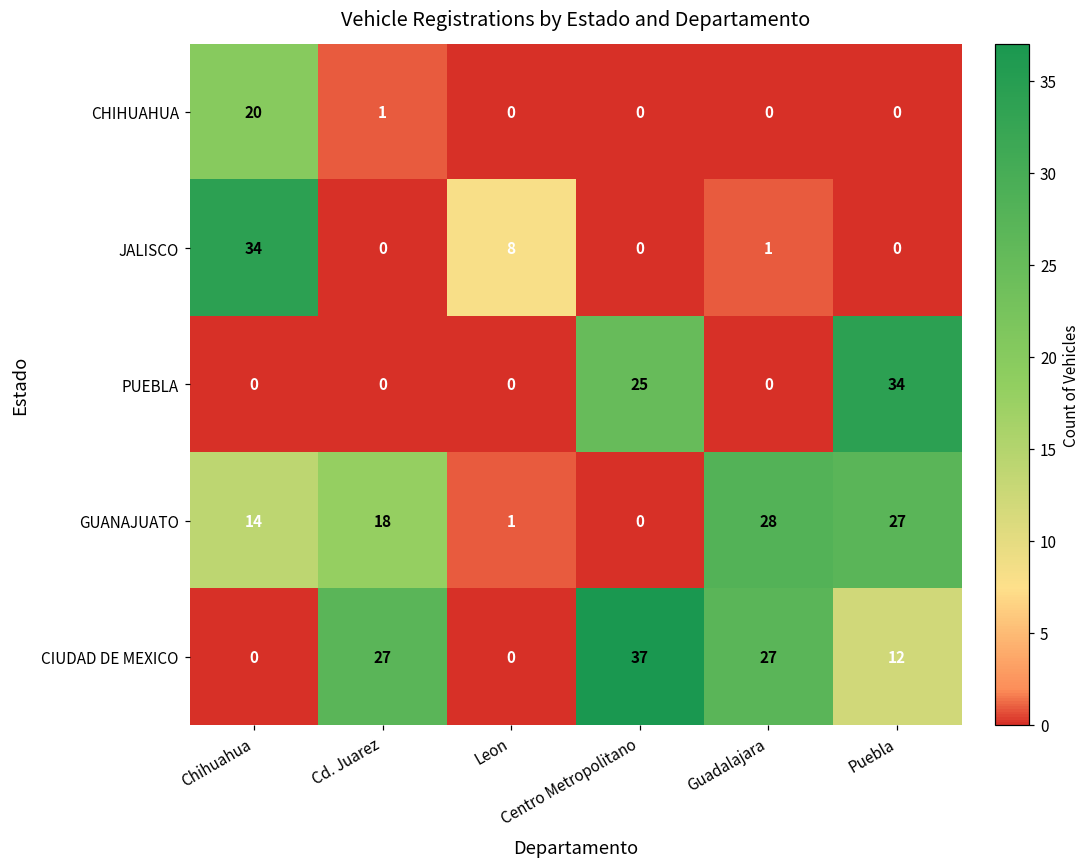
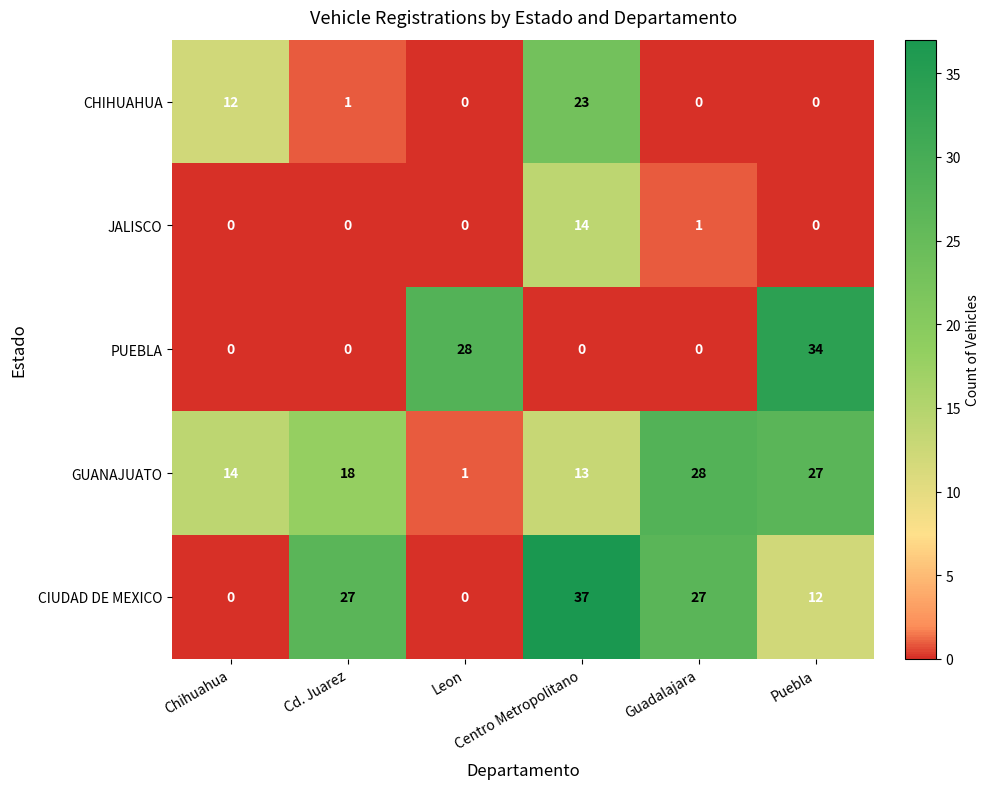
  {
    "CHIHUAHUA": {
-     "Chihuahua": 20,
+     "Chihuahua": 12,
      "Cd. Juarez": 1,
      "Leon": 0,
-     "Centro Metropolitano": 0,
+     "Centro Metropolitano": 23,
      "Guadalajara": 0,
      "Puebla": 0
    },
    "JALISCO": {
-     "Chihuahua": 34,
+     "Chihuahua": 0,
      "Cd. Juarez": 0,
-     "Leon": 8,
-     "Centro Metropolitano": 0,
+     "Leon": 0,
+     "Centro Metropolitano": 14,
      "Guadalajara": 1,
      "Puebla": 0
    },
    "PUEBLA": {
      "Chihuahua": 0,
      "Cd. Juarez": 0,
-     "Leon": 0,
-     "Centro Metropolitano": 25,
+     "Leon": 28,
+     "Centro Metropolitano": 0,
      "Guadalajara": 0,
      "Puebla": 34
    },
    "GUANAJUATO": {
      "Chihuahua": 14,
      "Cd. Juarez": 18,
      "Leon": 1,
-     "Centro Metropolitano": 0,
+     "Centro Metropolitano": 13,
      "Guadalajara": 28,
      "Puebla": 27
    },
    "CIUDAD DE MEXICO": {
      "Chihuahua": 0,
      "Cd. Juarez": 27,
      "Leon": 0,
      "Centro Metropolitano": 37,
      "Guadalajara": 27,
      "Puebla": 12
    }
  }
